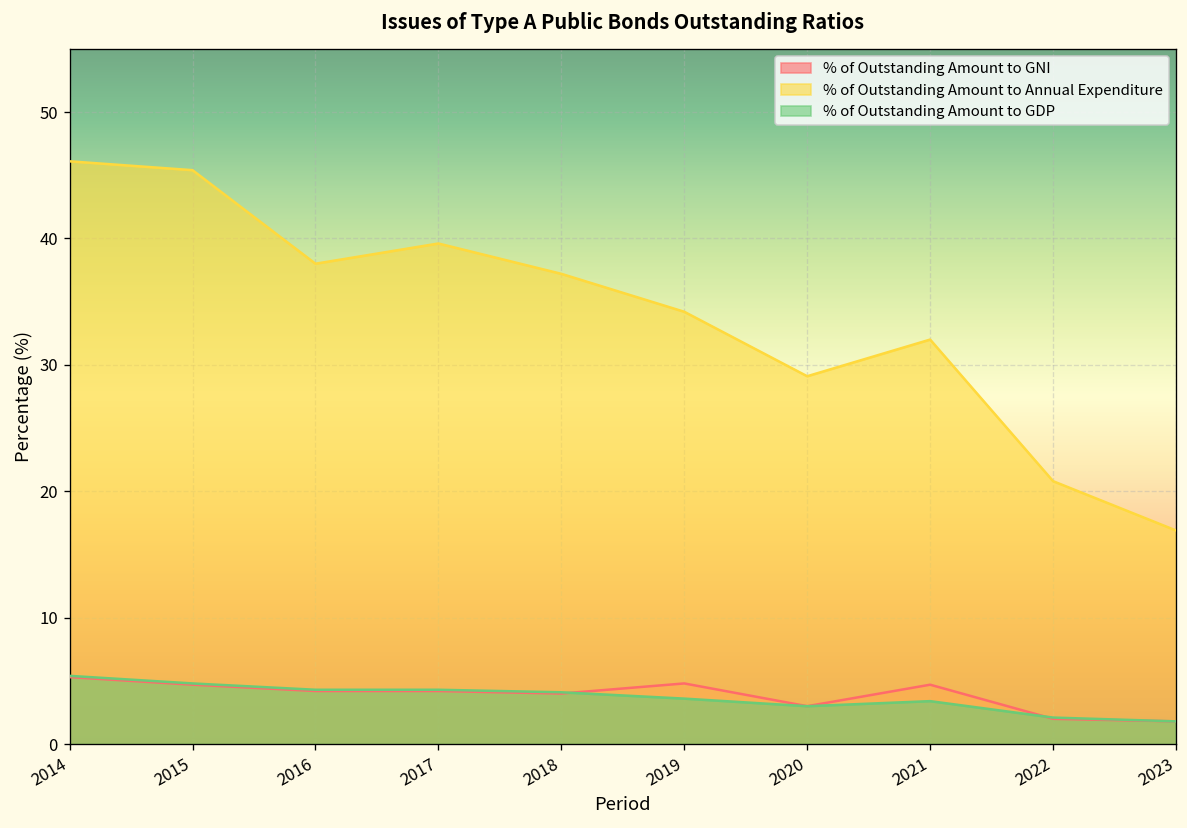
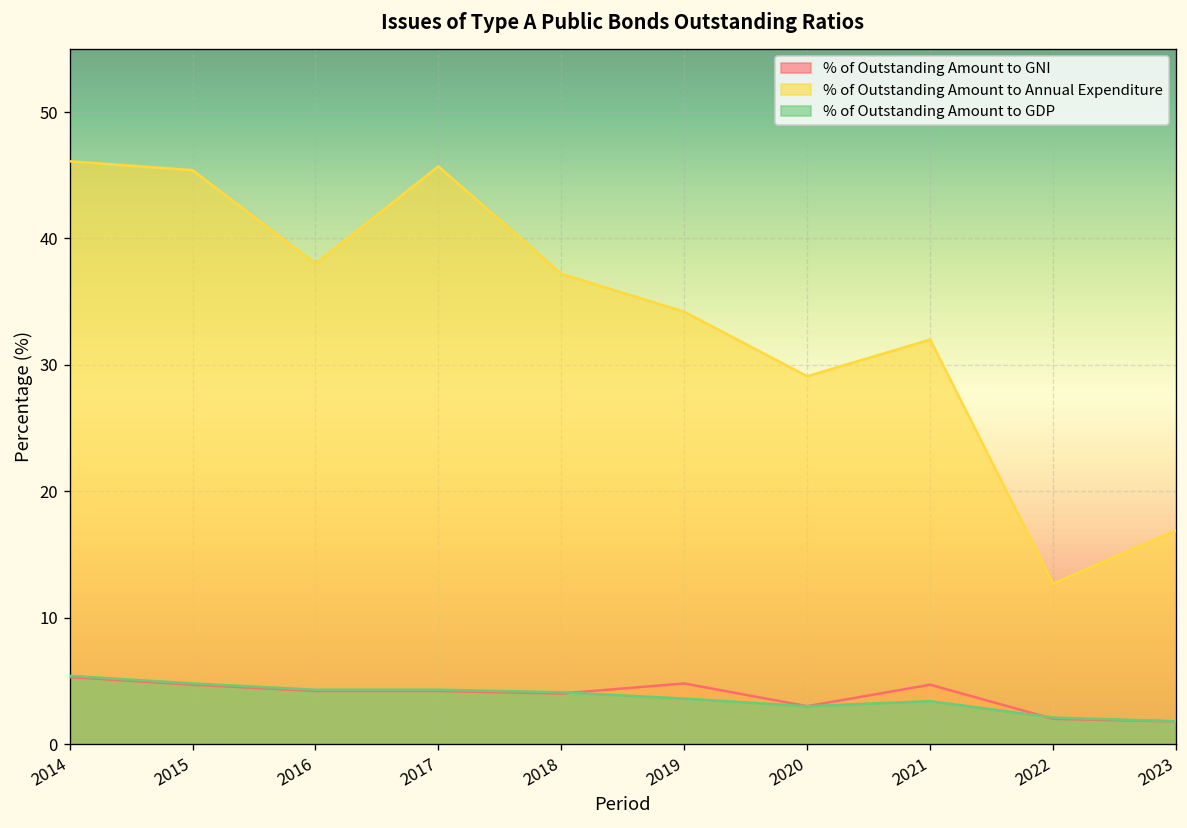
  {
    "% of Outstanding Amount to GNI": {
      "2019": 4.8,
      "2021": 4.7
    },
    "% of Outstanding Amount to Annual Expenditure": {
      "2014": 46.1,
      "2015": 45.4,
      "2016": 38.0,
-     "2017": 39.6,
+     "2017": 45.7,
      "2018": 37.2,
      "2019": 34.2,
      "2020": 29.1,
      "2021": 32.0,
-     "2022": 20.8,
+     "2022": 12.7,
      "2023": 16.9
    },
    "% of Outstanding Amount to GDP": {
      "2019": 3.6,
      "2021": 3.4
    }
  }
